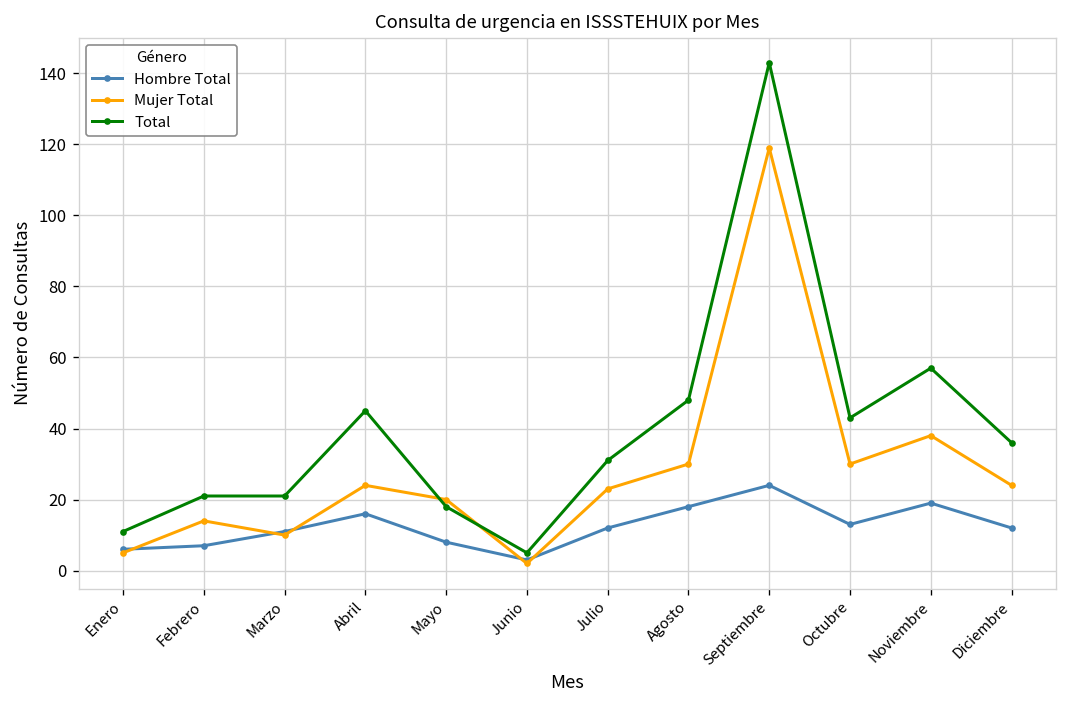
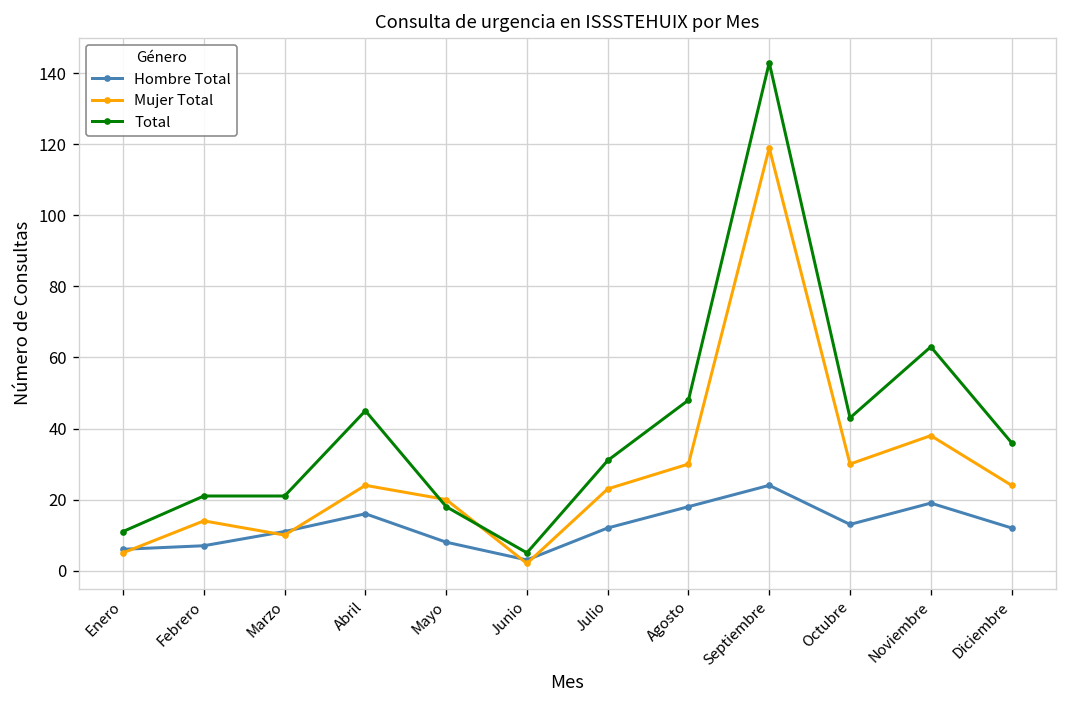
  {
    "Hombre Total": {
      "Enero": 6,
      "Febrero": 7,
      "Marzo": 11,
      "Abril": 16,
      "Mayo": 8,
      "Junio": 3,
      "Julio": 12,
      "Agosto": 18,
      "Septiembre": 24,
      "Octubre": 13,
      "Noviembre": 19,
      "Diciembre": 12
    },
    "Mujer Total": {
      "Enero": 5,
      "Febrero": 14,
      "Marzo": 10,
      "Abril": 24,
      "Mayo": 20,
      "Junio": 2,
      "Julio": 23,
      "Agosto": 30,
      "Septiembre": 119,
      "Octubre": 30,
      "Noviembre": 38,
      "Diciembre": 24
    },
    "Total": {
      "Enero": 11,
      "Febrero": 21,
      "Marzo": 21,
      "Abril": 45,
      "Mayo": 18,
      "Junio": 5,
      "Julio": 31,
      "Agosto": 48,
      "Septiembre": 143,
      "Octubre": 43,
-     "Noviembre": 57,
+     "Noviembre": 63,
      "Diciembre": 36
    }
  }
